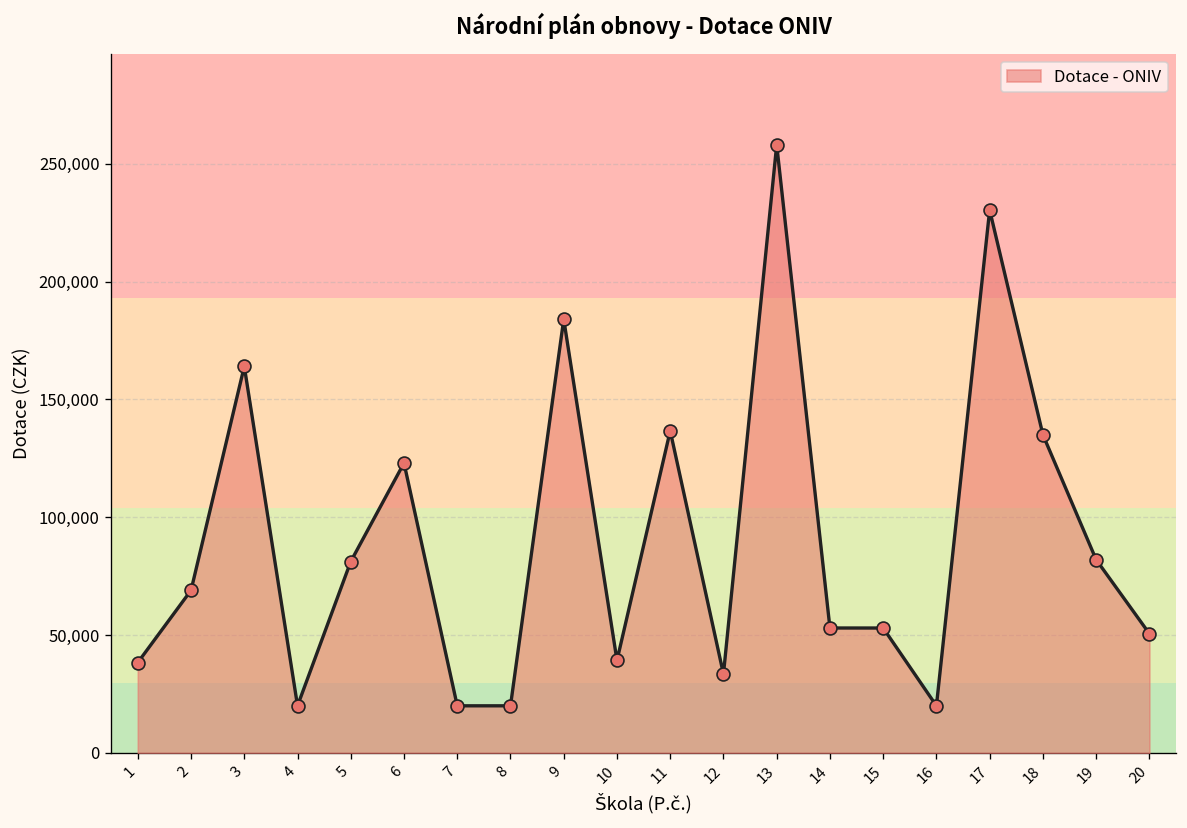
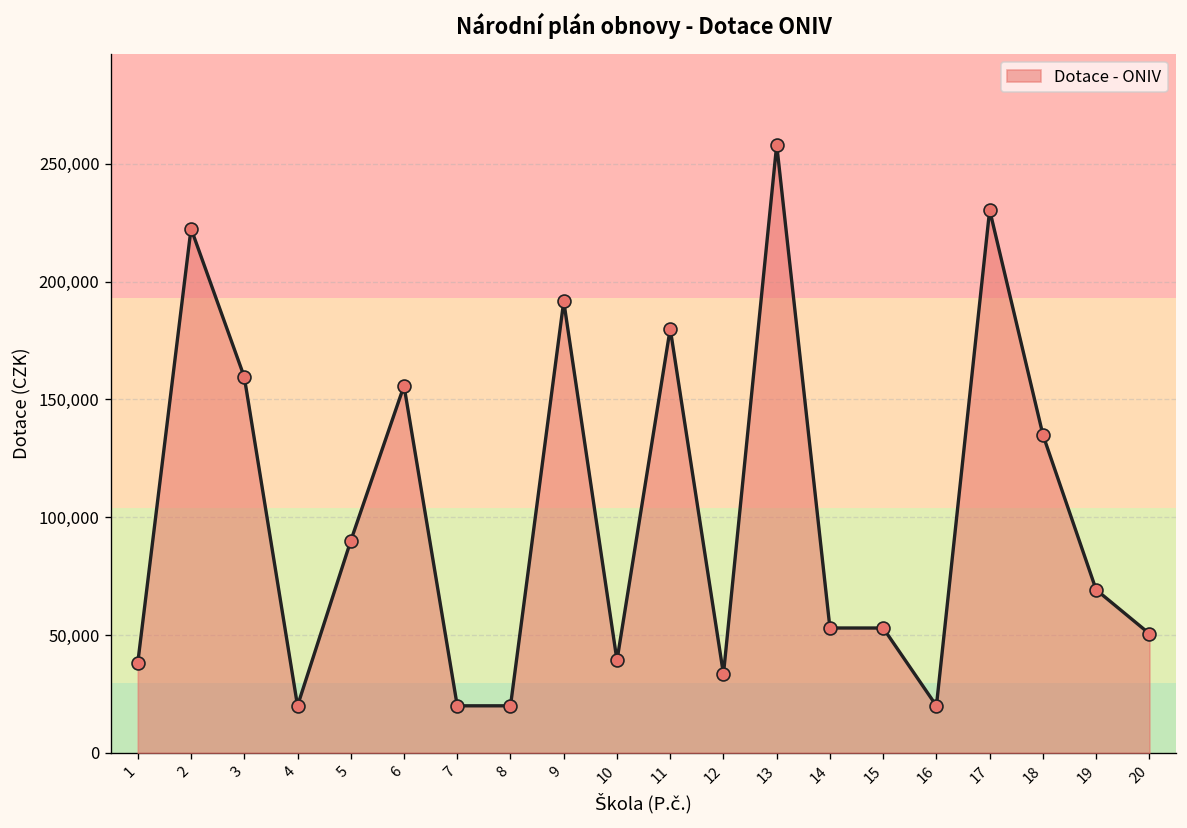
  {
    "1": "38,000",
-   "2": "69,000",
-   "3": "164,000",
+   "2": "222,000",
+   "3": "159,000",
    "4": "20,000",
-   "5": "81,000",
-   "6": "123,000",
+   "5": "90,000",
+   "6": "156,000",
    "7": "20,000",
    "8": "20,000",
-   "9": "184,000",
+   "9": "192,000",
    "10": "39,000",
-   "11": "137,000",
+   "11": "180,000",
    "12": "33,000",
    "13": "258,000",
    "14": "53,000",
    "15": "53,000",
    "16": "20,000",
    "17": "230,000",
    "18": "135,000",
-   "19": "82,000",
+   "19": "69,000",
    "20": "51,000"
  }
